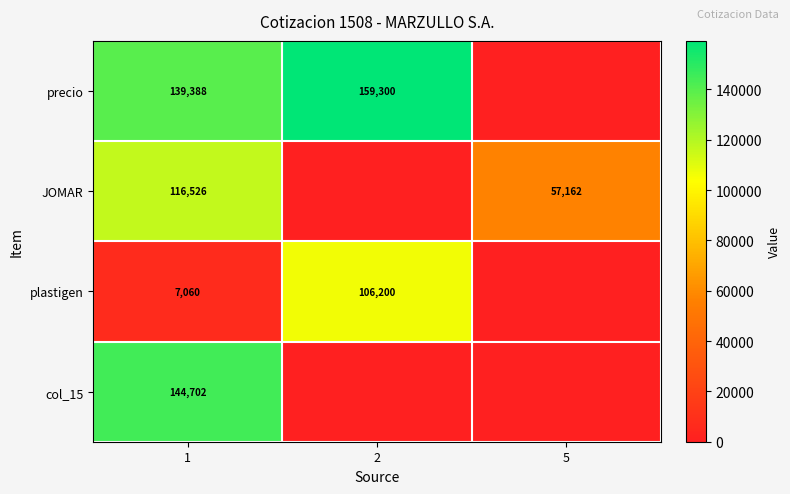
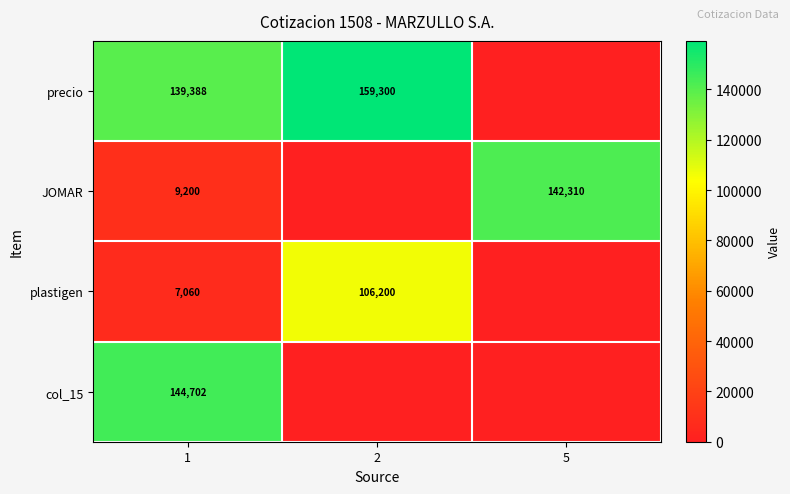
  {
    "precio": {
      "1": "139,388",
      "2": "159,300"
    },
    "JOMAR": {
-     "1": "116,526",
-     "5": "57,162"
+     "1": "9,200",
+     "5": "142,310"
    },
    "plastigen": {
      "1": "7,060",
      "2": "106,200"
    },
    "col_15": {
      "1": "144,702"
    }
  }
